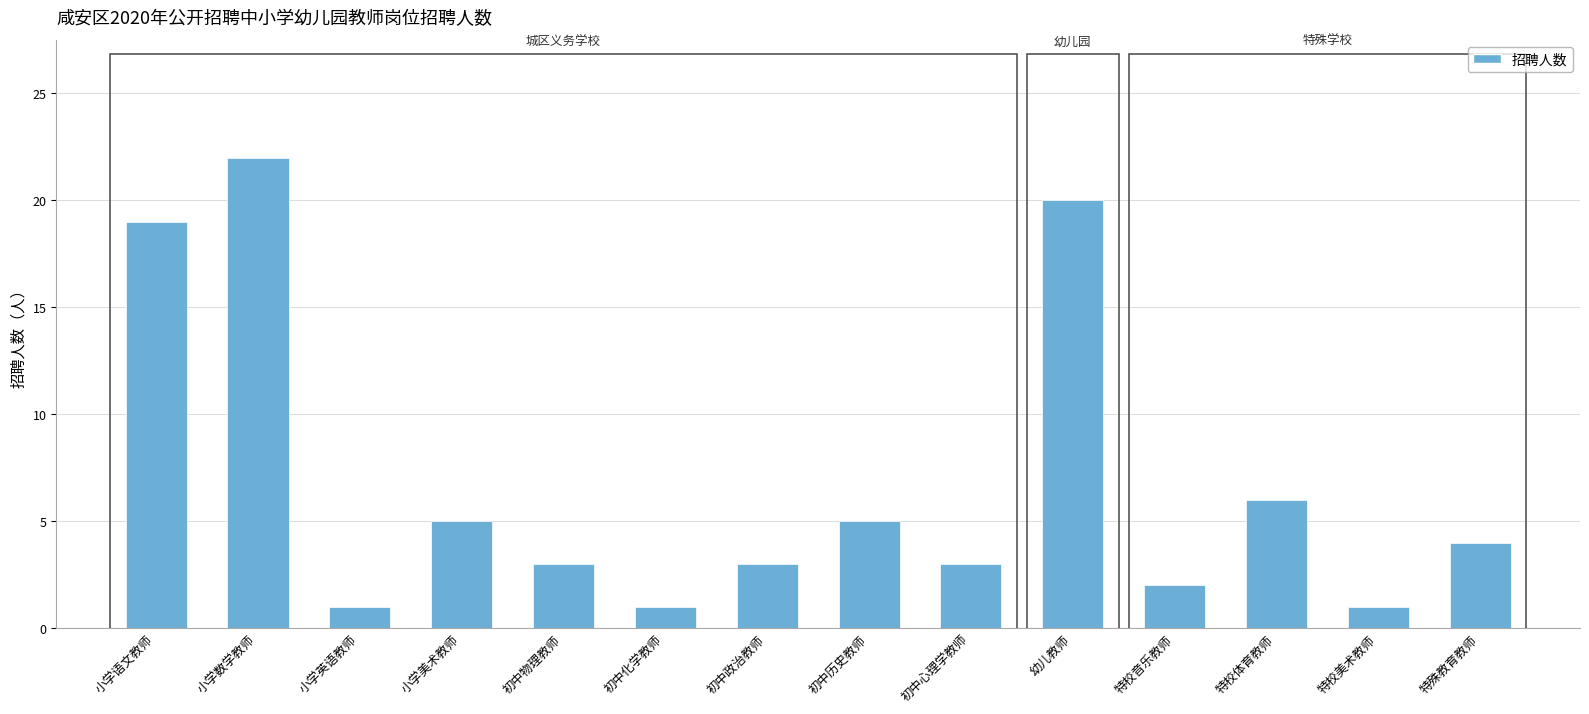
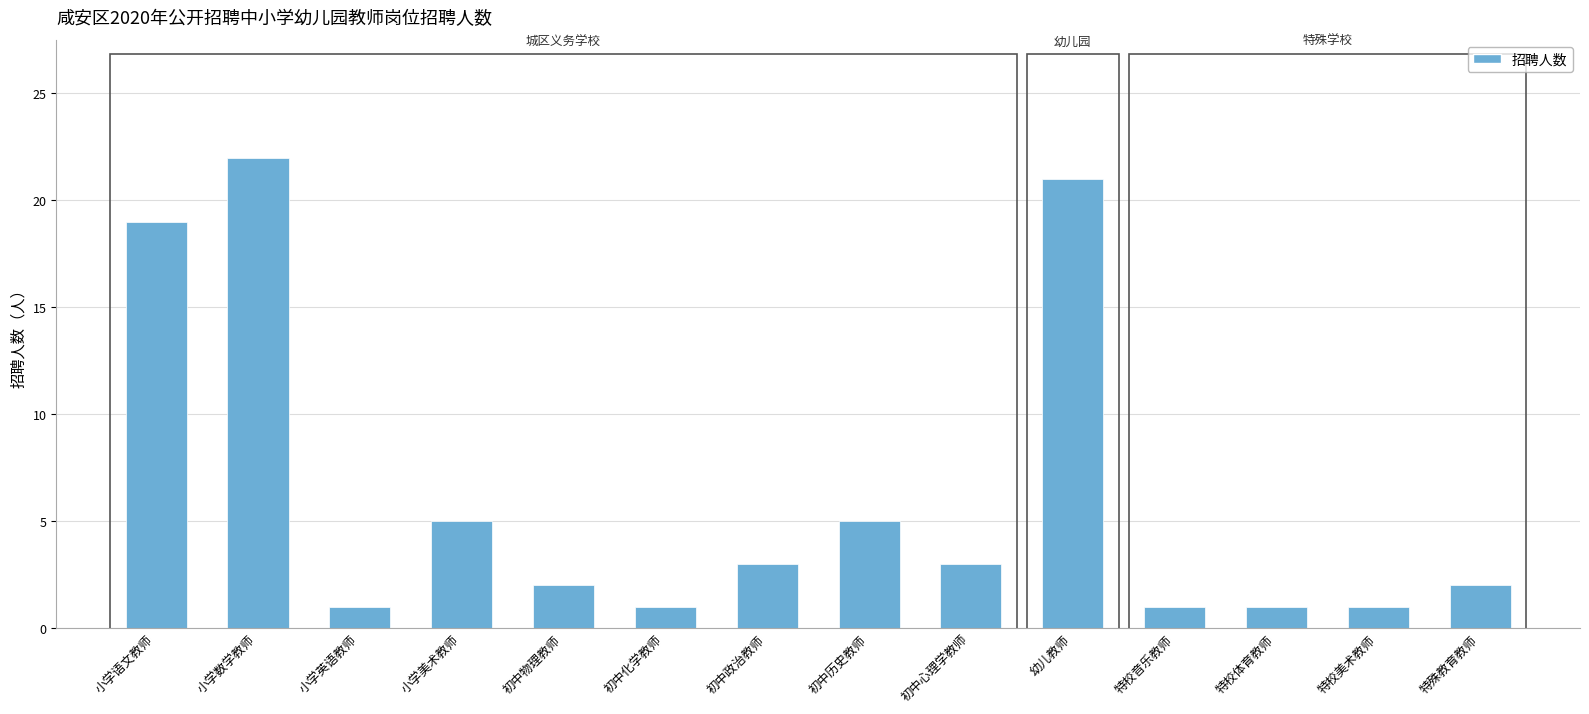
  {
    "小学语文教师": 19,
    "小学数学教师": 22,
    "小学英语教师": 1,
    "小学美术教师": 5,
-   "初中物理教师": 3,
+   "初中物理教师": 2,
    "初中化学教师": 1,
    "初中政治教师": 3,
    "初中历史教师": 5,
    "初中心理学教师": 3,
-   "幼儿教师": 20,
-   "特校音乐教师": 2,
-   "特校体育教师": 6,
+   "幼儿教师": 21,
+   "特校音乐教师": 1,
+   "特校体育教师": 1,
    "特校美术教师": 1,
-   "特殊教育教师": 4
+   "特殊教育教师": 2
  }
